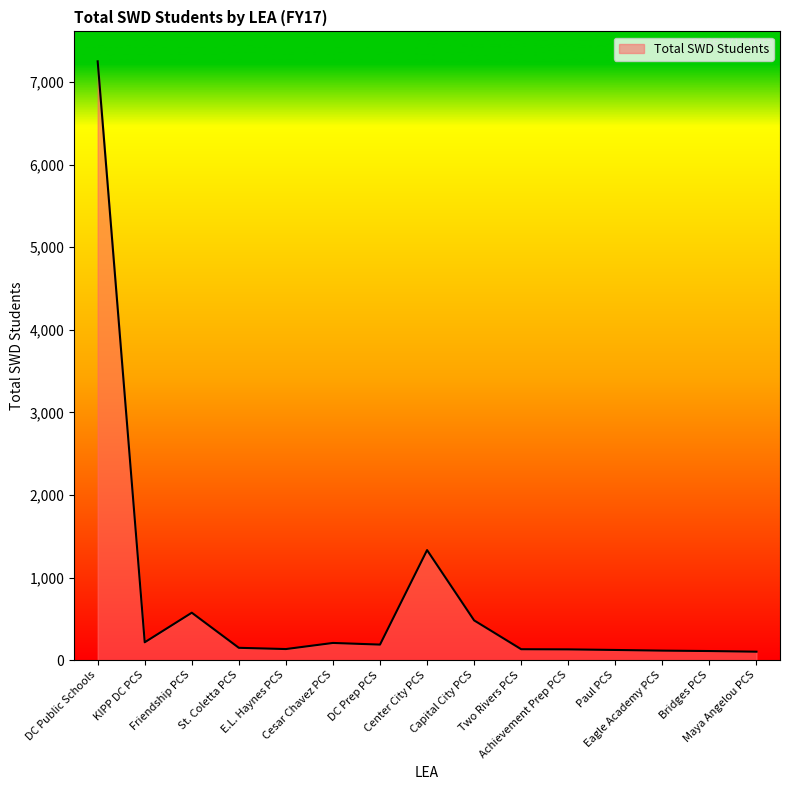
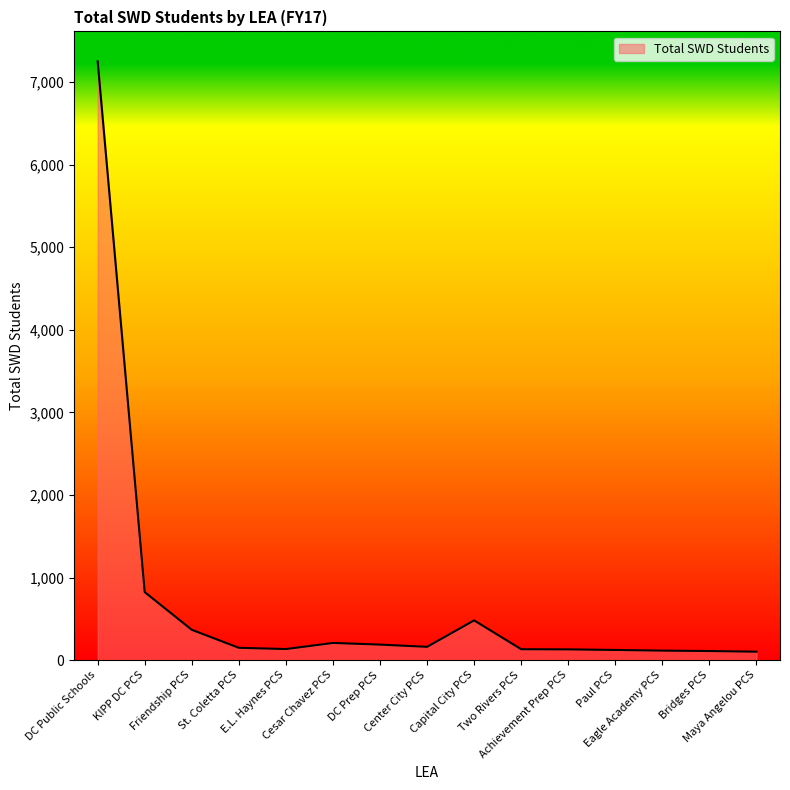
  {
    "DC Public Schools": "7,200",
-   "KIPP DC PCS": "200",
-   "Friendship PCS": "600",
+   "KIPP DC PCS": "800",
+   "Friendship PCS": "400",
    "St. Coletta PCS": "100",
    "E.L. Haynes PCS": "100",
    "Cesar Chavez PCS": "200",
    "DC Prep PCS": "200",
-   "Center City PCS": "1,300",
+   "Center City PCS": "200",
    "Capital City PCS": "500",
    "Two Rivers PCS": "100",
    "Achievement Prep PCS": "100",
    "Paul PCS": "100",
    "Eagle Academy PCS": "100",
    "Bridges PCS": "100",
    "Maya Angelou PCS": "100"
  }
